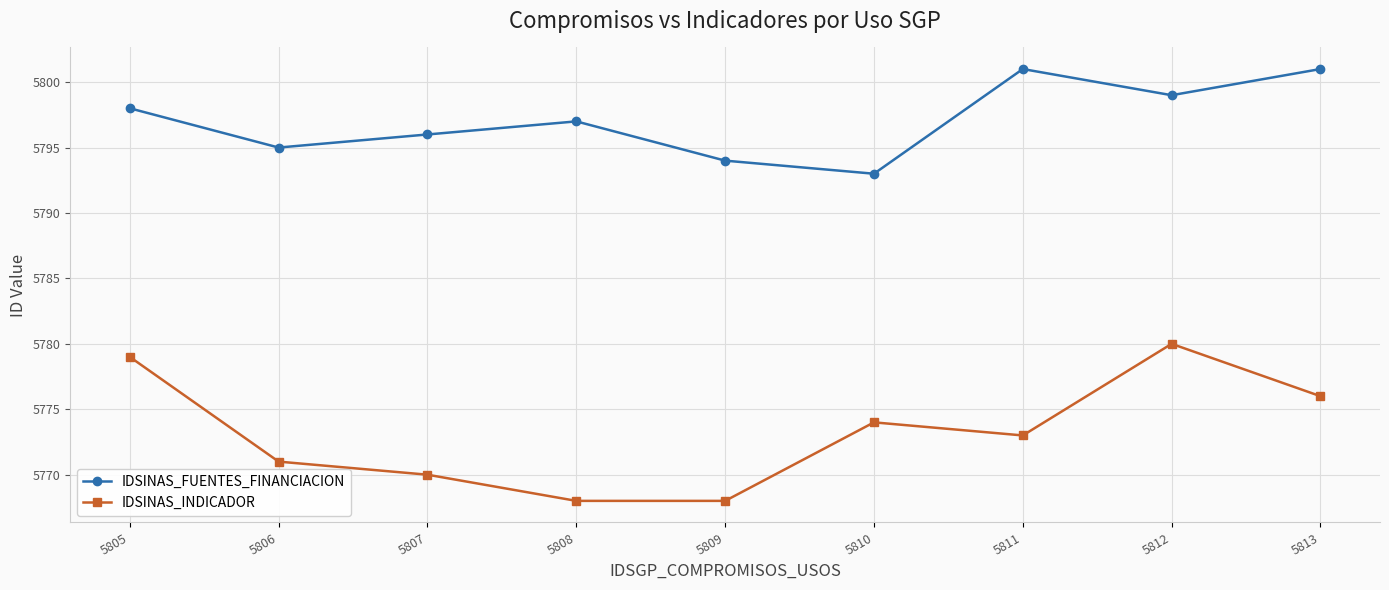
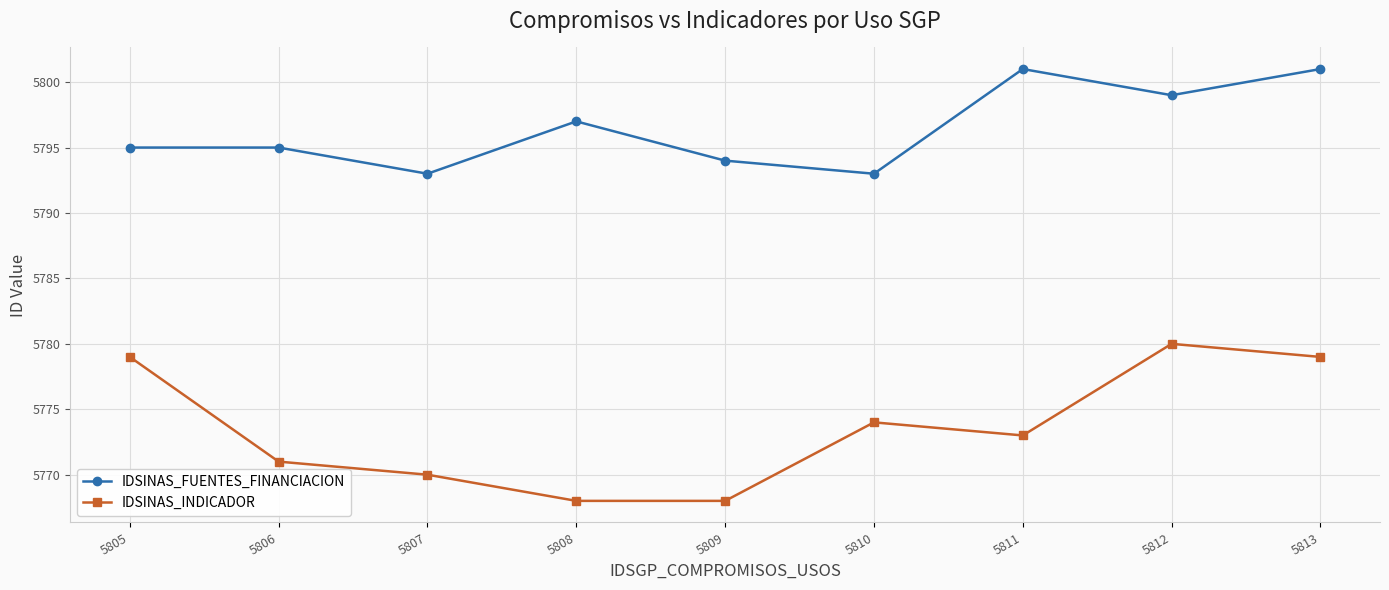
  {
    "IDSINAS_FUENTES_FINANCIACION": {
-     "5805": 5798,
+     "5805": 5795,
      "5806": 5795,
-     "5807": 5796,
+     "5807": 5793,
      "5808": 5797,
      "5809": 5794,
      "5810": 5793,
      "5811": 5801,
      "5812": 5799,
      "5813": 5801
    },
    "IDSINAS_INDICADOR": {
      "5805": 5779,
      "5806": 5771,
      "5807": 5770,
      "5808": 5768,
      "5809": 5768,
      "5810": 5774,
      "5811": 5773,
      "5812": 5780,
-     "5813": 5776
+     "5813": 5779
    }
  }
